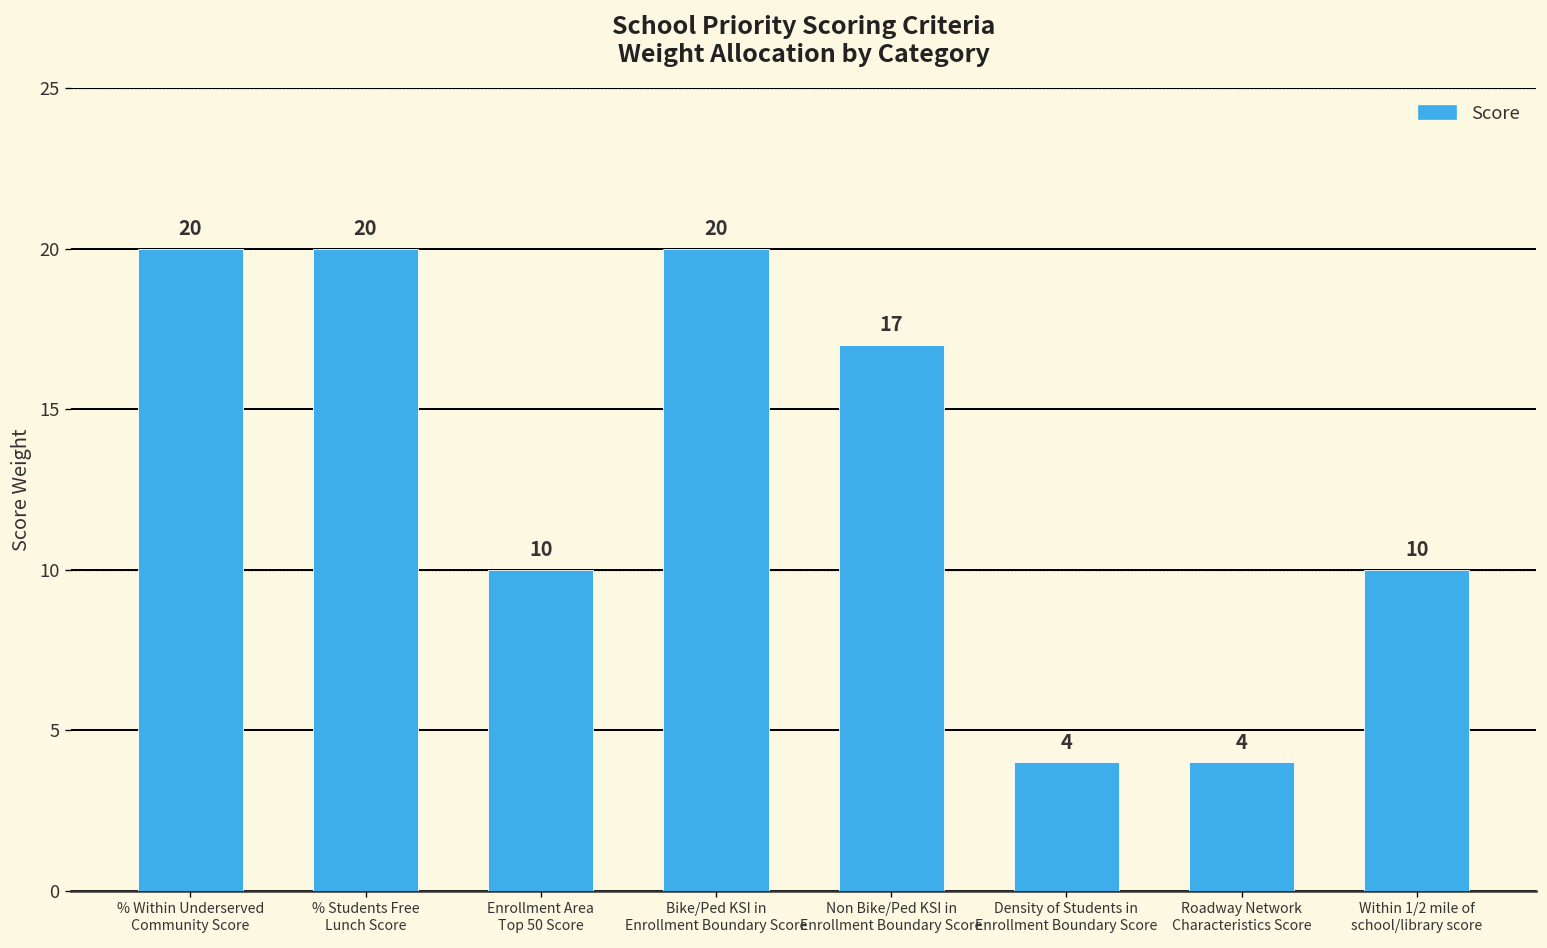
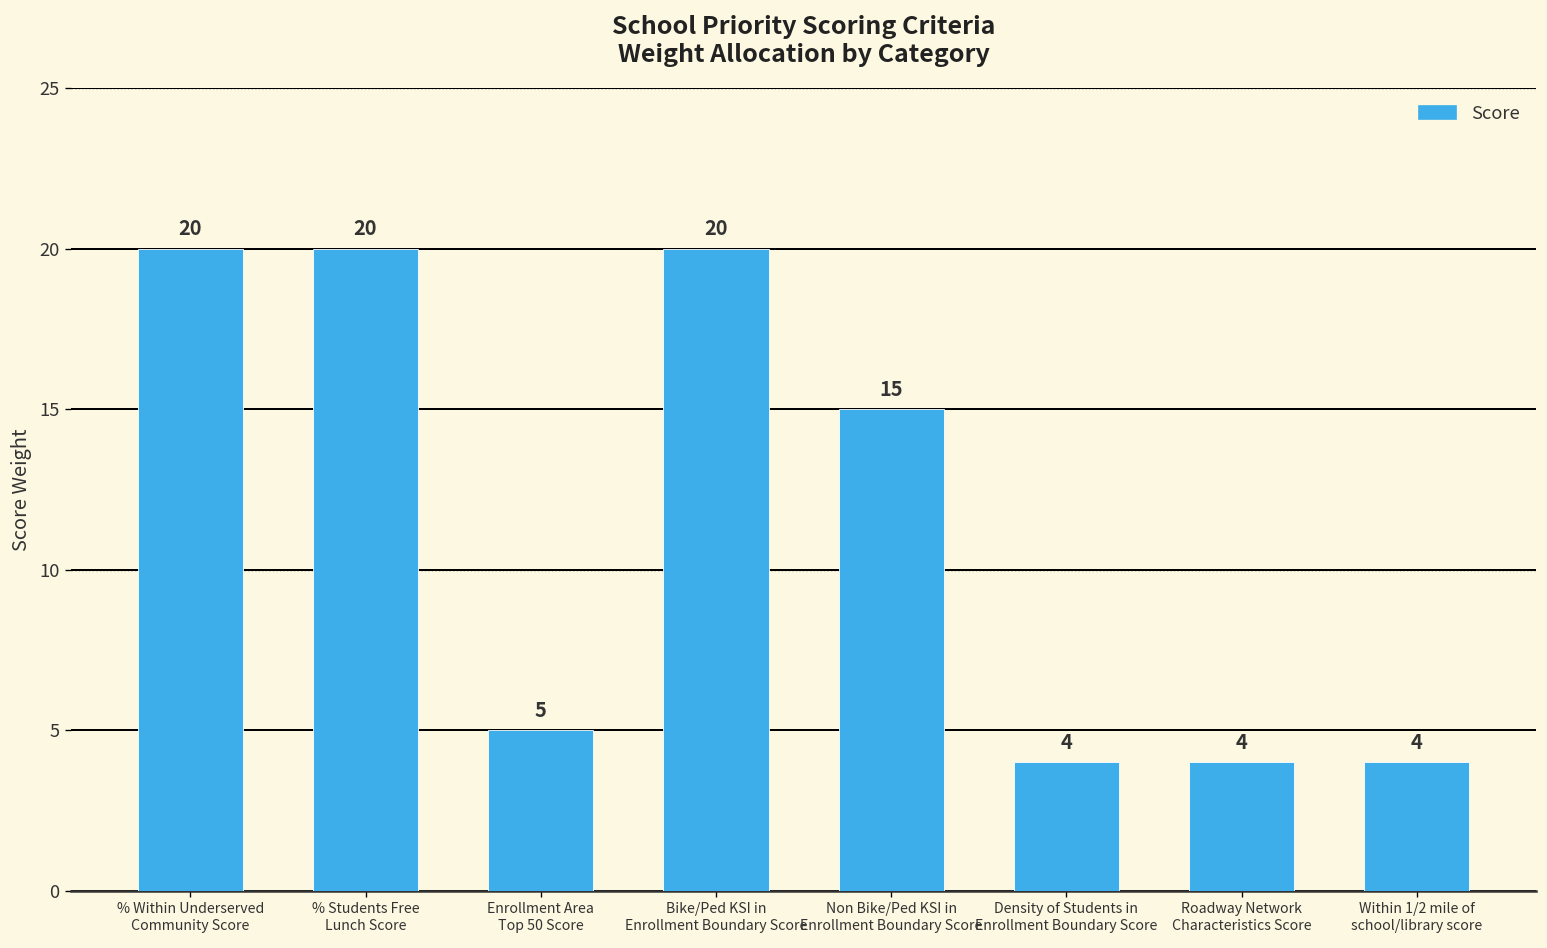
  {
    "% Within Underserved Community Score": 20,
    "% Students Free Lunch Score": 20,
-   "Enrollment Area Top 50 Score": 10,
+   "Enrollment Area Top 50 Score": 5,
    "Bike/Ped KSI in Enrollment Boundary Score": 20,
-   "Non Bike/Ped KSI in Enrollment Boundary Score": 17,
+   "Non Bike/Ped KSI in Enrollment Boundary Score": 15,
    "Density of Students in Enrollment Boundary Score": 4,
    "Roadway Network Characteristics Score": 4,
-   "Within 1/2 mile of school/library score": 10
+   "Within 1/2 mile of school/library score": 4
  }
